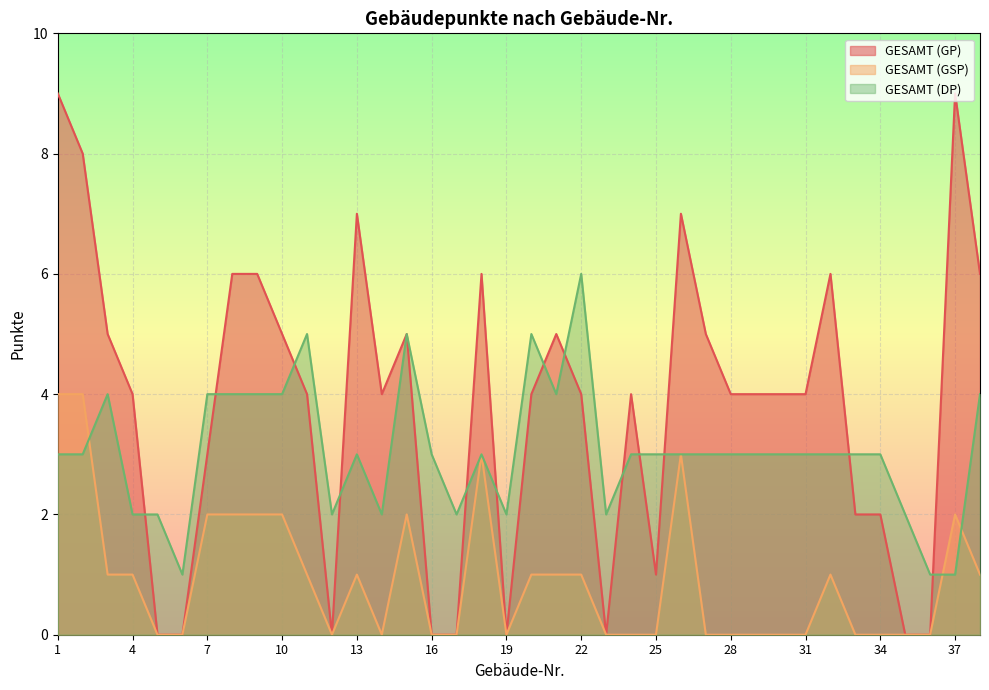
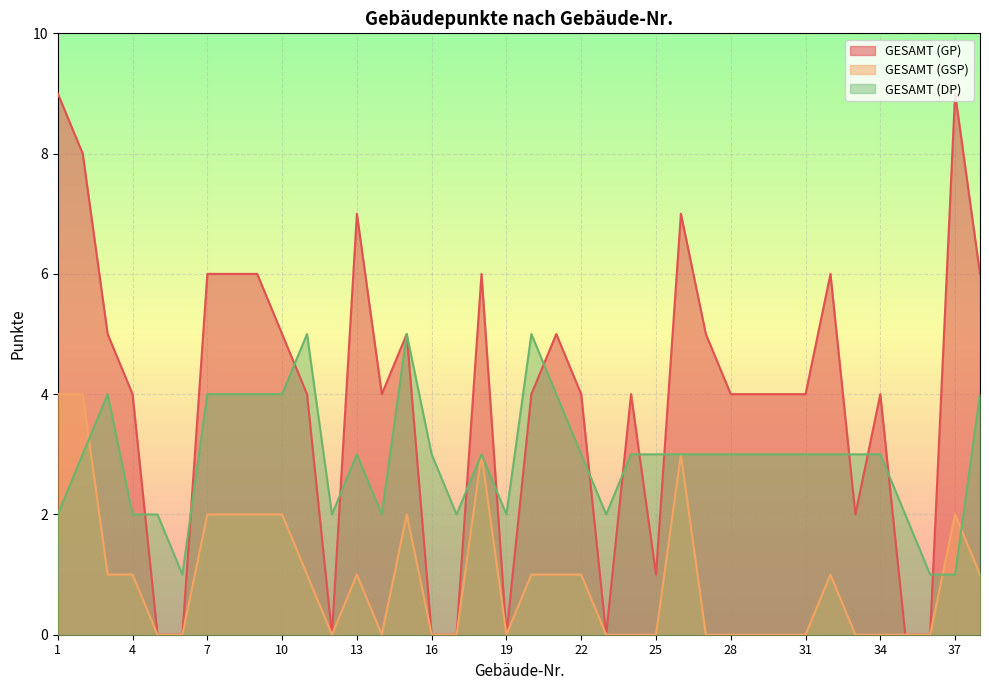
  {
    "GESAMT (GP)": {
      "1": 9,
      "4": 4,
-     "7": 3,
+     "7": 6,
      "10": 5,
      "13": 7,
      "22": 4,
      "25": 1,
      "28": 4,
      "31": 4,
-     "34": 2
+     "34": 4
    },
    "GESAMT (GSP)": {
      "1": 4,
      "4": 1,
      "7": 2,
      "10": 2,
      "13": 1,
      "22": 1,
      "25": 0,
      "28": 0,
      "31": 0,
      "34": 0,
      "37": 2
    },
    "GESAMT (DP)": {
-     "1": 3,
+     "1": 2,
      "4": 2,
      "7": 4,
      "10": 4,
      "13": 3,
      "16": 3,
      "19": 2,
-     "22": 6,
+     "22": 3,
      "25": 3,
      "28": 3,
      "31": 3,
      "34": 3,
      "37": 1
    }
  }
